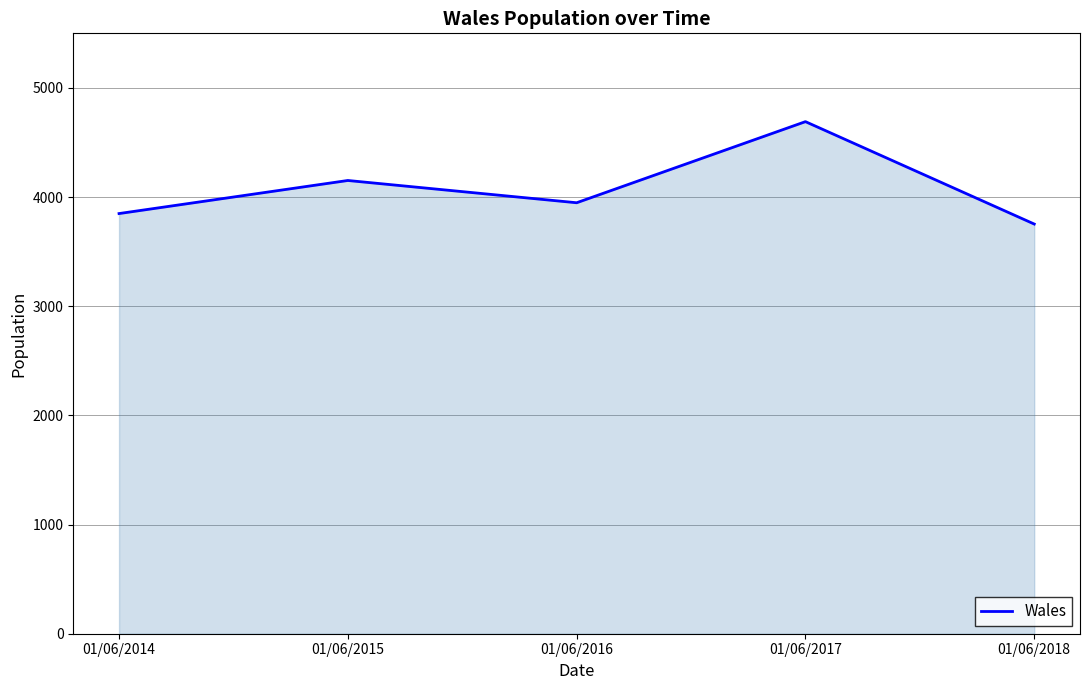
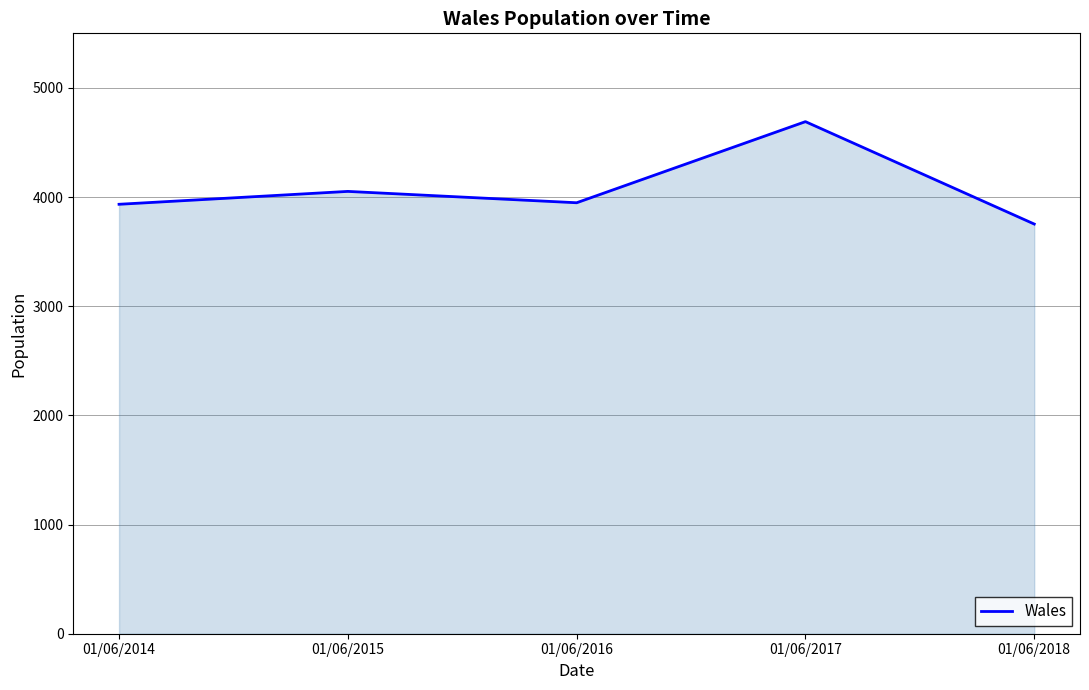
  {
-   "01/06/2014": 3850,
-   "01/06/2015": 4150,
+   "01/06/2014": 3930,
+   "01/06/2015": 4050,
    "01/06/2016": 3950,
    "01/06/2017": 4690,
    "01/06/2018": 3750
  }
